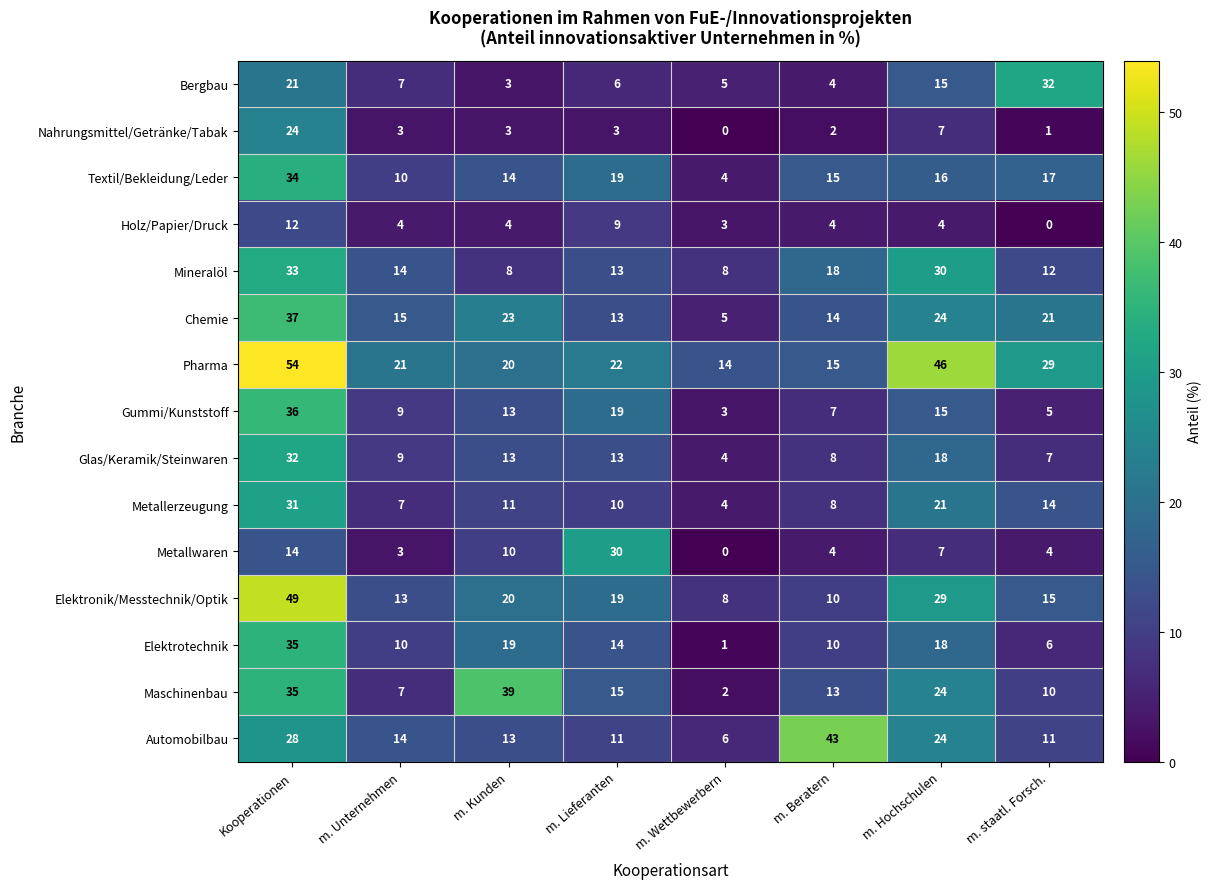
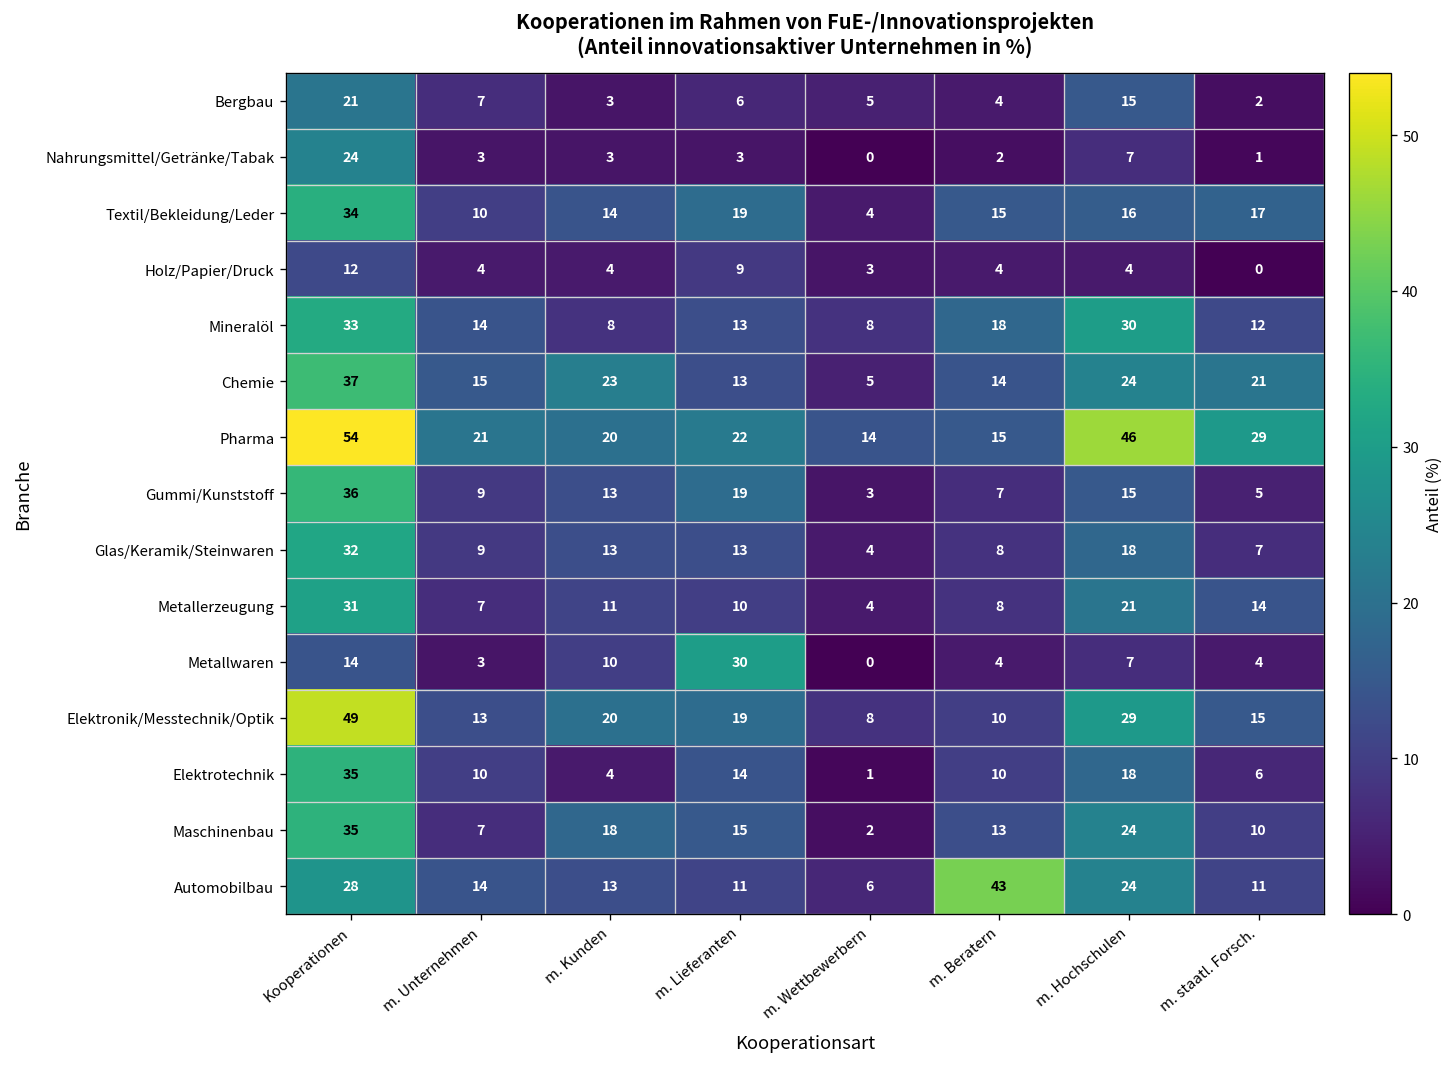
  {
    "Bergbau": {
      "Kooperationen": 21,
      "m. Unternehmen": 7,
      "m. Kunden": 3,
      "m. Lieferanten": 6,
      "m. Wettbewerbern": 5,
      "m. Beratern": 4,
      "m. Hochschulen": 15,
-     "m. staatl. Forsch.": 32
+     "m. staatl. Forsch.": 2
    },
    "Nahrungsmittel/Getränke/Tabak": {
      "Kooperationen": 24,
      "m. Unternehmen": 3,
      "m. Kunden": 3,
      "m. Lieferanten": 3,
      "m. Wettbewerbern": 0,
      "m. Beratern": 2,
      "m. Hochschulen": 7,
      "m. staatl. Forsch.": 1
    },
    "Textil/Bekleidung/Leder": {
      "Kooperationen": 34,
      "m. Unternehmen": 10,
      "m. Kunden": 14,
      "m. Lieferanten": 19,
      "m. Wettbewerbern": 4,
      "m. Beratern": 15,
      "m. Hochschulen": 16,
      "m. staatl. Forsch.": 17
    },
    "Holz/Papier/Druck": {
      "Kooperationen": 12,
      "m. Unternehmen": 4,
      "m. Kunden": 4,
      "m. Lieferanten": 9,
      "m. Wettbewerbern": 3,
      "m. Beratern": 4,
      "m. Hochschulen": 4,
      "m. staatl. Forsch.": 0
    },
    "Mineralöl": {
      "Kooperationen": 33,
      "m. Unternehmen": 14,
      "m. Kunden": 8,
      "m. Lieferanten": 13,
      "m. Wettbewerbern": 8,
      "m. Beratern": 18,
      "m. Hochschulen": 30,
      "m. staatl. Forsch.": 12
    },
    "Chemie": {
      "Kooperationen": 37,
      "m. Unternehmen": 15,
      "m. Kunden": 23,
      "m. Lieferanten": 13,
      "m. Wettbewerbern": 5,
      "m. Beratern": 14,
      "m. Hochschulen": 24,
      "m. staatl. Forsch.": 21
    },
    "Pharma": {
      "Kooperationen": 54,
      "m. Unternehmen": 21,
      "m. Kunden": 20,
      "m. Lieferanten": 22,
      "m. Wettbewerbern": 14,
      "m. Beratern": 15,
      "m. Hochschulen": 46,
      "m. staatl. Forsch.": 29
    },
    "Gummi/Kunststoff": {
      "Kooperationen": 36,
      "m. Unternehmen": 9,
      "m. Kunden": 13,
      "m. Lieferanten": 19,
      "m. Wettbewerbern": 3,
      "m. Beratern": 7,
      "m. Hochschulen": 15,
      "m. staatl. Forsch.": 5
    },
    "Glas/Keramik/Steinwaren": {
      "Kooperationen": 32,
      "m. Unternehmen": 9,
      "m. Kunden": 13,
      "m. Lieferanten": 13,
      "m. Wettbewerbern": 4,
      "m. Beratern": 8,
      "m. Hochschulen": 18,
      "m. staatl. Forsch.": 7
    },
    "Metallerzeugung": {
      "Kooperationen": 31,
      "m. Unternehmen": 7,
      "m. Kunden": 11,
      "m. Lieferanten": 10,
      "m. Wettbewerbern": 4,
      "m. Beratern": 8,
      "m. Hochschulen": 21,
      "m. staatl. Forsch.": 14
    },
    "Metallwaren": {
      "Kooperationen": 14,
      "m. Unternehmen": 3,
      "m. Kunden": 10,
      "m. Lieferanten": 30,
      "m. Wettbewerbern": 0,
      "m. Beratern": 4,
      "m. Hochschulen": 7,
      "m. staatl. Forsch.": 4
    },
    "Elektronik/Messtechnik/Optik": {
      "Kooperationen": 49,
      "m. Unternehmen": 13,
      "m. Kunden": 20,
      "m. Lieferanten": 19,
      "m. Wettbewerbern": 8,
      "m. Beratern": 10,
      "m. Hochschulen": 29,
      "m. staatl. Forsch.": 15
    },
    "Elektrotechnik": {
      "Kooperationen": 35,
      "m. Unternehmen": 10,
-     "m. Kunden": 19,
+     "m. Kunden": 4,
      "m. Lieferanten": 14,
      "m. Wettbewerbern": 1,
      "m. Beratern": 10,
      "m. Hochschulen": 18,
      "m. staatl. Forsch.": 6
    },
    "Maschinenbau": {
      "Kooperationen": 35,
      "m. Unternehmen": 7,
-     "m. Kunden": 39,
+     "m. Kunden": 18,
      "m. Lieferanten": 15,
      "m. Wettbewerbern": 2,
      "m. Beratern": 13,
      "m. Hochschulen": 24,
      "m. staatl. Forsch.": 10
    },
    "Automobilbau": {
      "Kooperationen": 28,
      "m. Unternehmen": 14,
      "m. Kunden": 13,
      "m. Lieferanten": 11,
      "m. Wettbewerbern": 6,
      "m. Beratern": 43,
      "m. Hochschulen": 24,
      "m. staatl. Forsch.": 11
    }
  }
